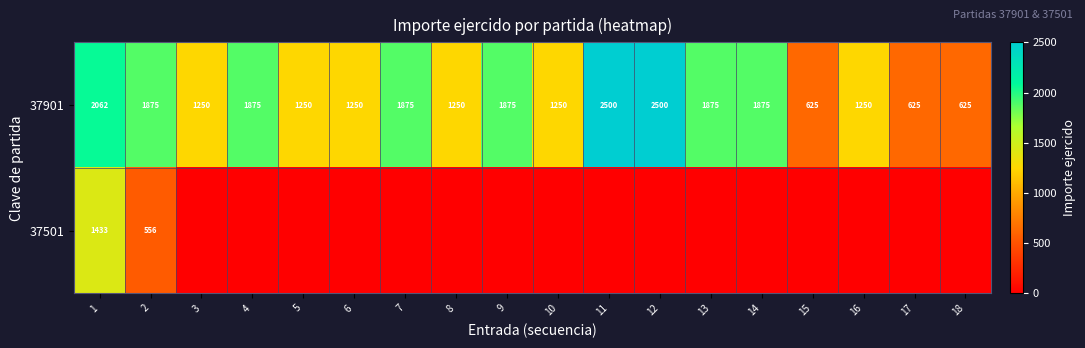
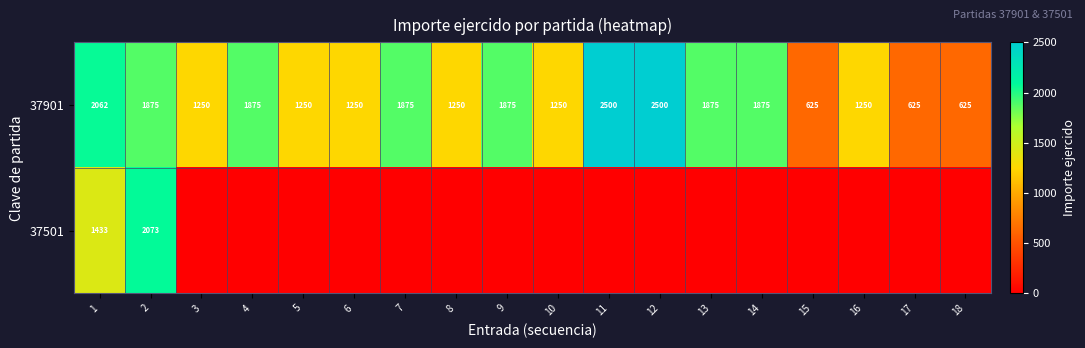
  {
    "37901": {
      "1": 2062,
      "2": 1875,
      "3": 1250,
      "4": 1875,
      "5": 1250,
      "6": 1250,
      "7": 1875,
      "8": 1250,
      "9": 1875,
      "10": 1250,
      "11": 2500,
      "12": 2500,
      "13": 1875,
      "14": 1875,
      "15": 625,
      "16": 1250,
      "17": 625,
      "18": 625
    },
    "37501": {
      "1": 1433,
-     "2": 556
+     "2": 2073
    }
  }
